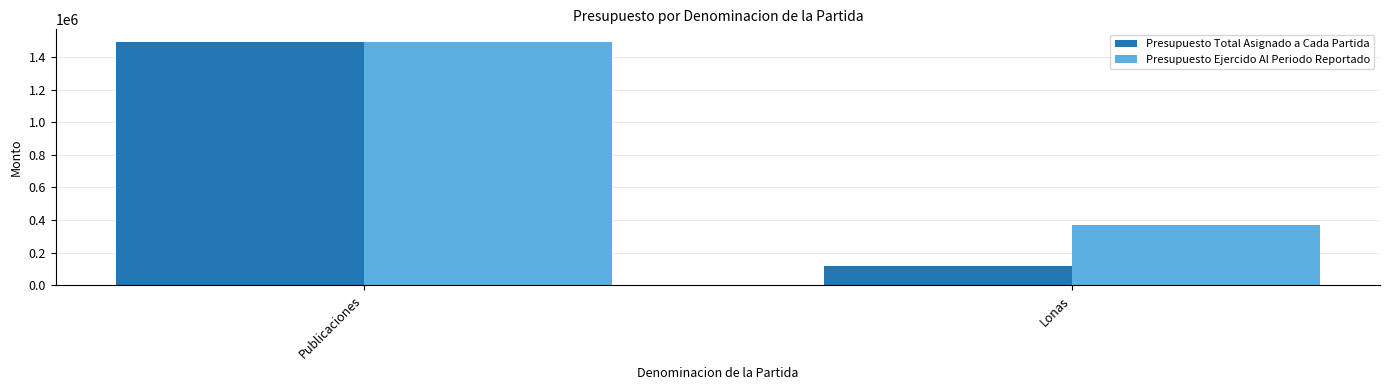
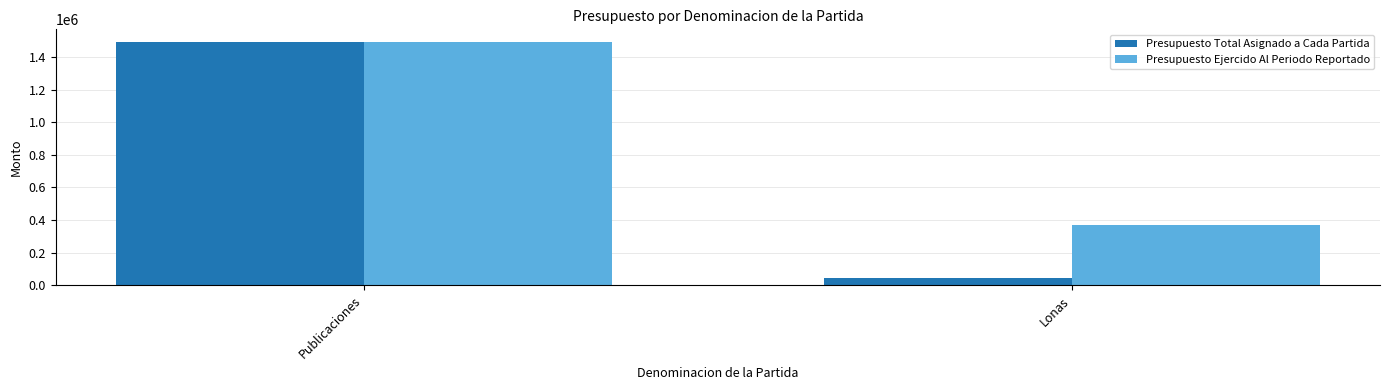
  {
    "Presupuesto Total Asignado a Cada Partida": {
      "Publicaciones": 1500000,
-     "Lonas": 120000
+     "Lonas": 50000
    },
    "Presupuesto Ejercido Al Periodo Reportado": {
      "Publicaciones": 1500000,
      "Lonas": 370000
    }
  }
